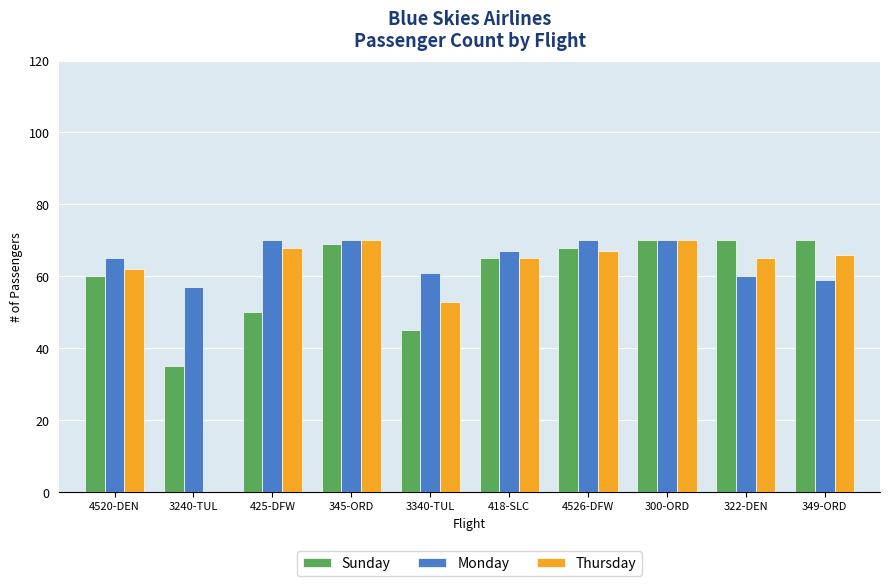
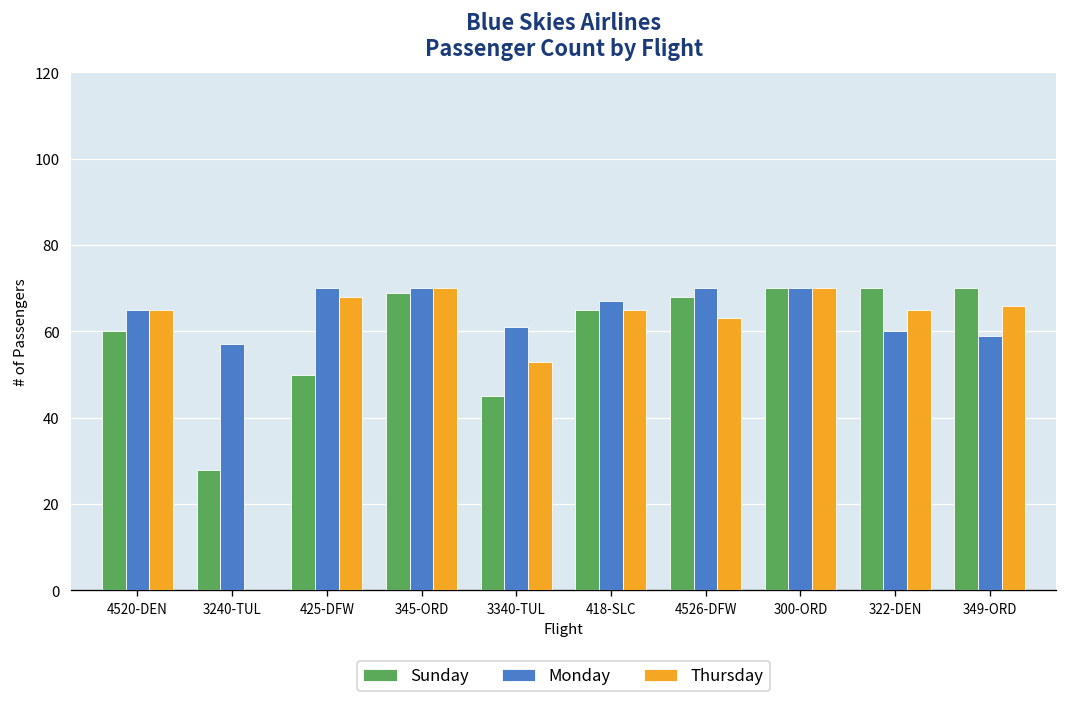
  {
    "Sunday": {
      "4520-DEN": 60,
-     "3240-TUL": 35,
+     "3240-TUL": 28,
      "425-DFW": 50,
      "345-ORD": 69,
      "3340-TUL": 45,
      "418-SLC": 65,
      "4526-DFW": 68,
      "300-ORD": 70,
      "322-DEN": 70,
      "349-ORD": 70
    },
    "Monday": {
      "4520-DEN": 65,
      "3240-TUL": 57,
      "425-DFW": 70,
      "345-ORD": 70,
      "3340-TUL": 61,
      "418-SLC": 67,
      "4526-DFW": 70,
      "300-ORD": 70,
      "322-DEN": 60,
      "349-ORD": 59
    },
    "Thursday": {
-     "4520-DEN": 62,
+     "4520-DEN": 65,
      "3240-TUL": 0,
      "425-DFW": 68,
      "345-ORD": 70,
      "3340-TUL": 53,
      "418-SLC": 65,
-     "4526-DFW": 67,
+     "4526-DFW": 63,
      "300-ORD": 70,
      "322-DEN": 65,
      "349-ORD": 66
    }
  }
